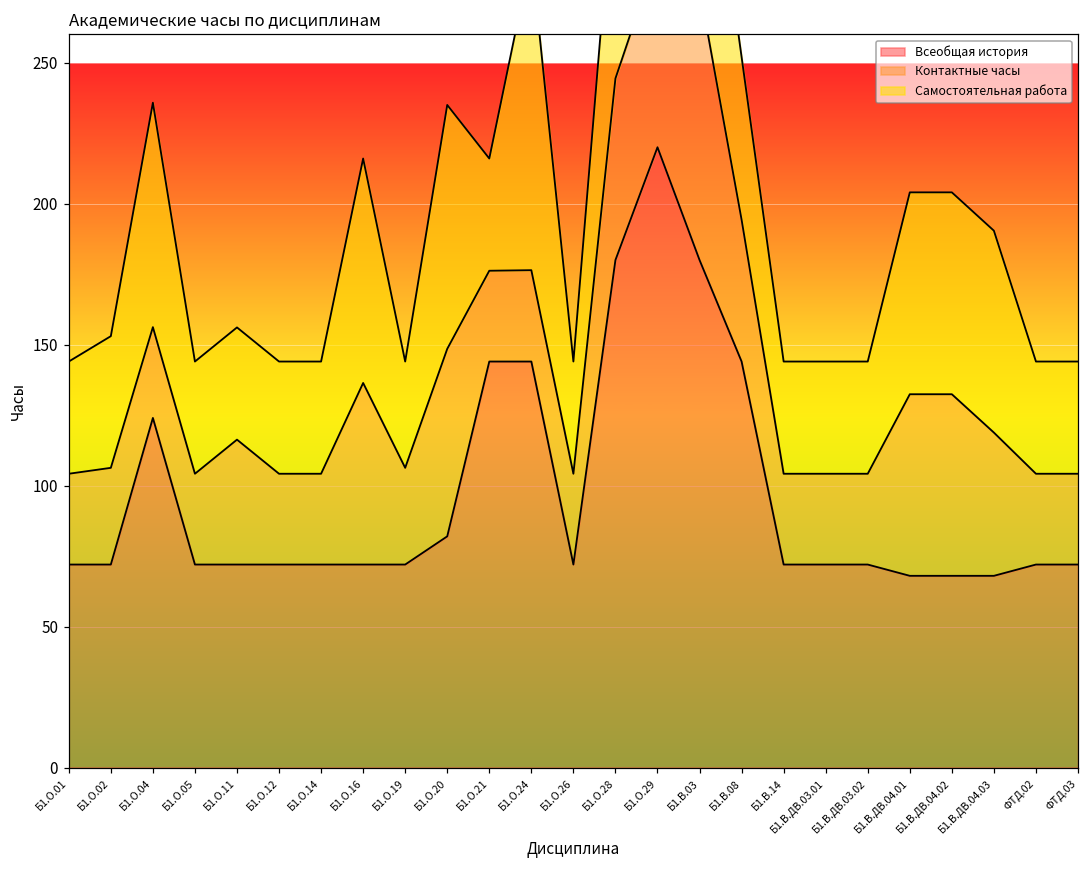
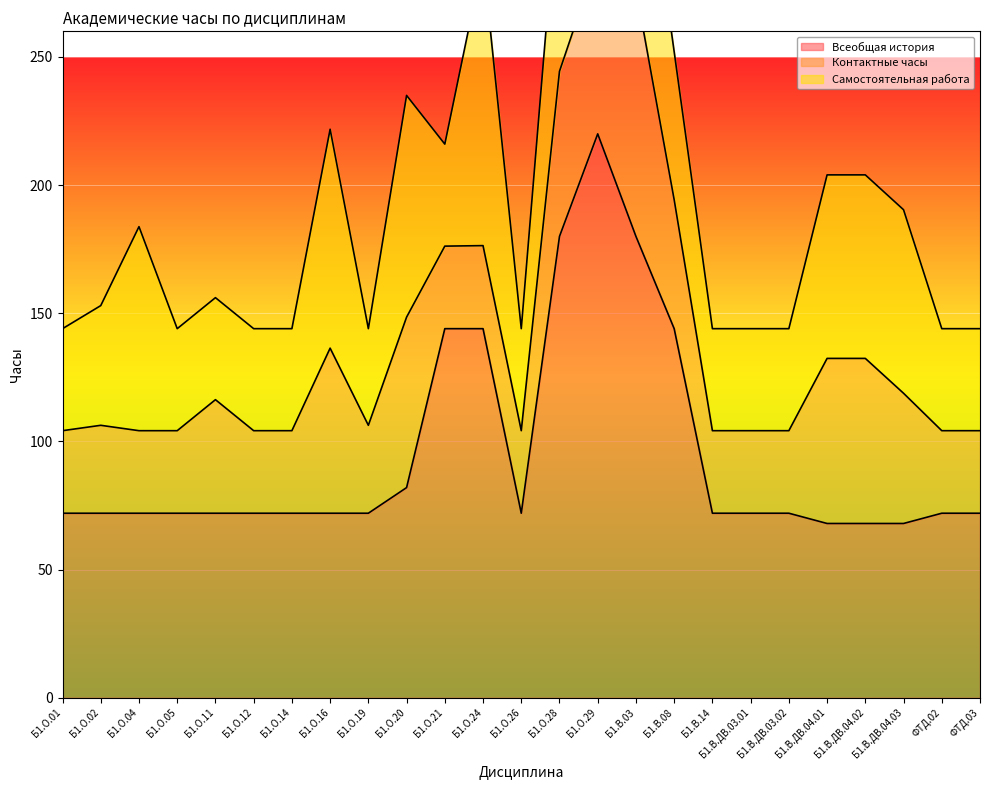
  {
    "Всеобщая история": {
      "Б1.О.01": 72,
      "Б1.О.02": 72,
-     "Б1.О.04": 124,
+     "Б1.О.04": 72,
      "Б1.О.05": 72,
      "Б1.О.11": 72,
      "Б1.О.12": 72,
      "Б1.О.14": 72,
      "Б1.О.16": 72,
      "Б1.О.19": 72,
      "Б1.О.20": 82,
      "Б1.О.21": 144,
      "Б1.О.24": 144,
      "Б1.О.26": 72,
      "Б1.О.28": 180,
      "Б1.О.29": 220,
      "Б1.В.03": 180,
      "Б1.В.08": 144,
      "Б1.В.14": 72,
      "Б1.В.ДВ.03.01": 72,
      "Б1.В.ДВ.03.02": 72,
      "Б1.В.ДВ.04.01": 68,
      "Б1.В.ДВ.04.02": 68,
      "Б1.В.ДВ.04.03": 68,
      "ФТД.02": 72,
      "ФТД.03": 72
    },
    "Контактные часы": {
      "Б1.О.01": 32,
      "Б1.О.02": 34,
      "Б1.О.04": 32,
      "Б1.О.05": 32,
      "Б1.О.11": 44,
      "Б1.О.12": 32,
      "Б1.О.14": 32,
      "Б1.О.16": 64,
      "Б1.О.19": 34,
      "Б1.О.20": 67,
      "Б1.О.21": 32,
      "Б1.О.24": 32,
      "Б1.О.26": 32,
      "Б1.О.28": 64,
      "Б1.В.08": 50,
      "Б1.В.14": 32,
      "Б1.В.ДВ.03.01": 32,
      "Б1.В.ДВ.03.02": 32,
      "Б1.В.ДВ.04.01": 64,
      "Б1.В.ДВ.04.02": 64,
      "Б1.В.ДВ.04.03": 51,
      "ФТД.02": 32,
      "ФТД.03": 32
    },
    "Самостоятельная работа": {
      "Б1.О.01": 40,
      "Б1.О.02": 47,
      "Б1.О.04": 80,
      "Б1.О.05": 40,
      "Б1.О.11": 40,
      "Б1.О.12": 40,
      "Б1.О.14": 40,
-     "Б1.О.16": 80,
+     "Б1.О.16": 85,
      "Б1.О.19": 38,
      "Б1.О.20": 87,
      "Б1.О.21": 40,
      "Б1.О.26": 40,
      "Б1.В.08": 58,
      "Б1.В.14": 40,
      "Б1.В.ДВ.03.01": 40,
      "Б1.В.ДВ.03.02": 40,
      "Б1.В.ДВ.04.01": 72,
      "Б1.В.ДВ.04.02": 72,
      "Б1.В.ДВ.04.03": 72,
      "ФТД.02": 40,
      "ФТД.03": 40
    }
  }
